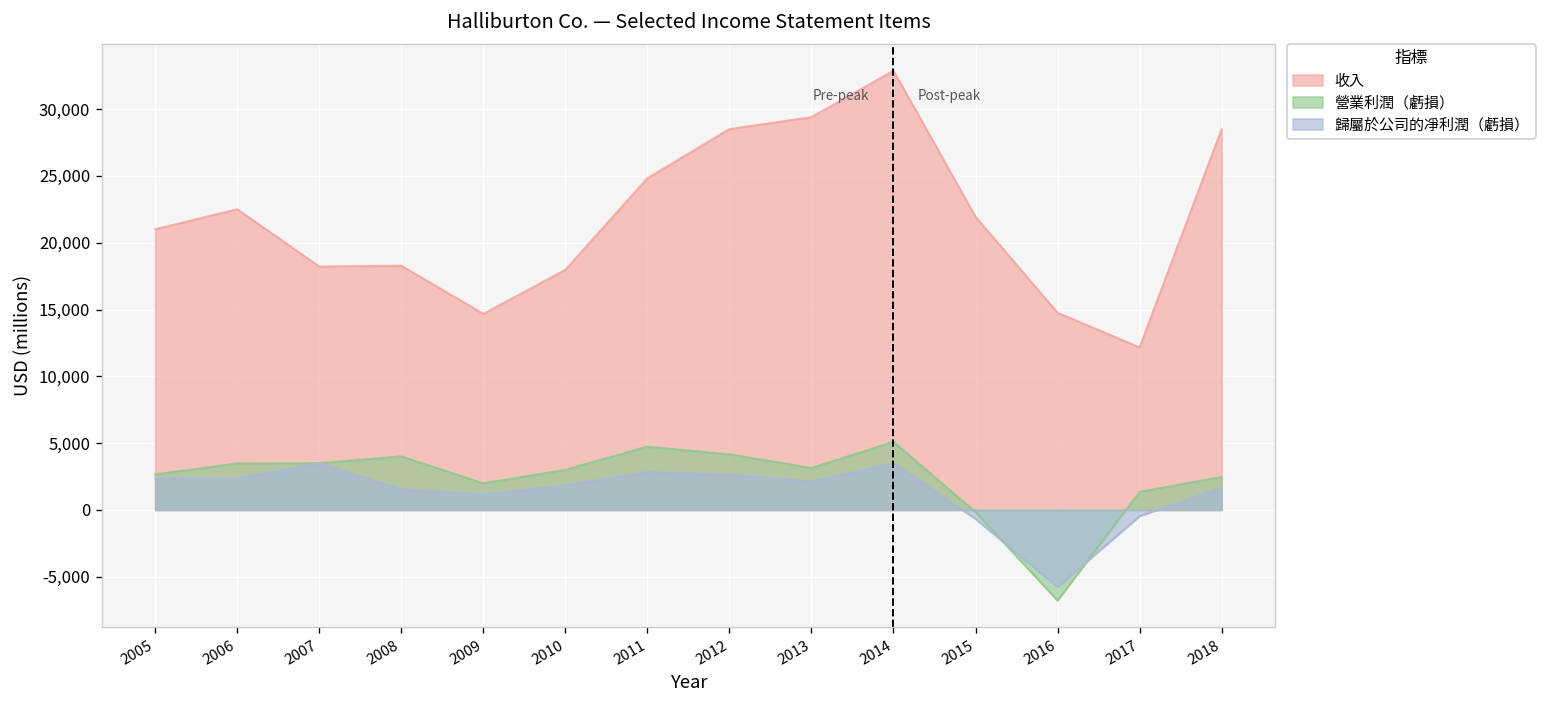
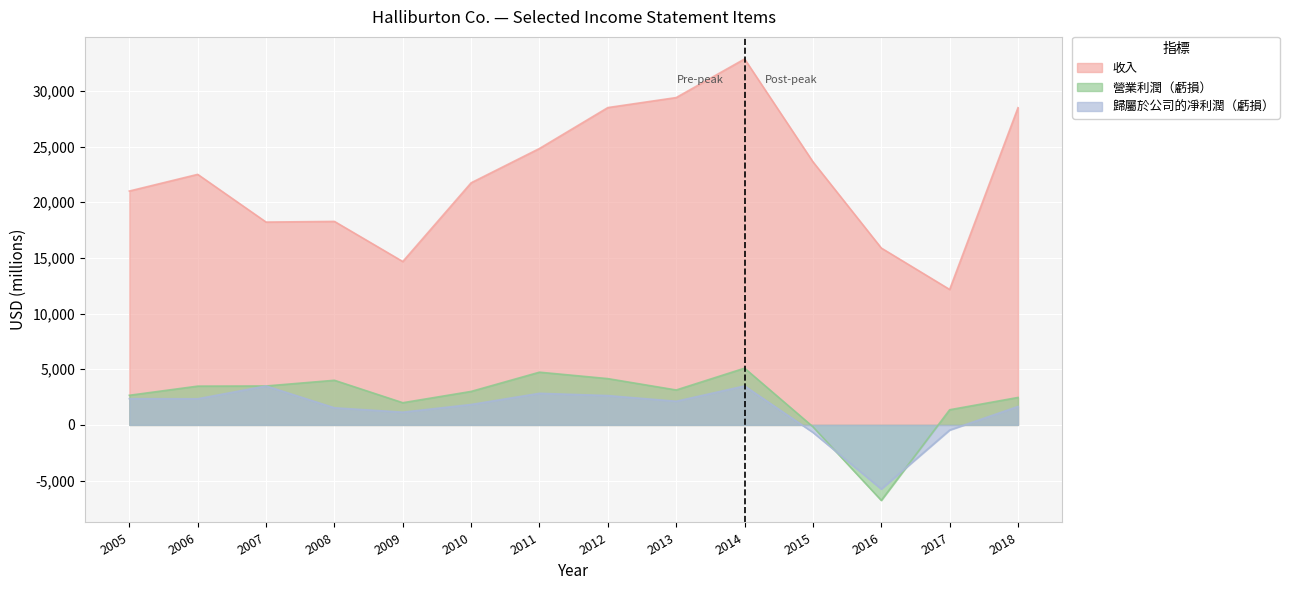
  {
    "收入": {
      "2005": "21,000",
      "2006": "22,500",
      "2007": "18,200",
      "2008": "18,300",
      "2009": "14,700",
-     "2010": "18,000",
+     "2010": "21,700",
      "2011": "24,800",
      "2012": "28,500",
      "2013": "29,400",
      "2014": "32,900",
-     "2015": "21,900",
-     "2016": "14,800",
+     "2015": "23,600",
+     "2016": "15,900",
      "2017": "12,200",
      "2018": "28,500"
    }
  }
